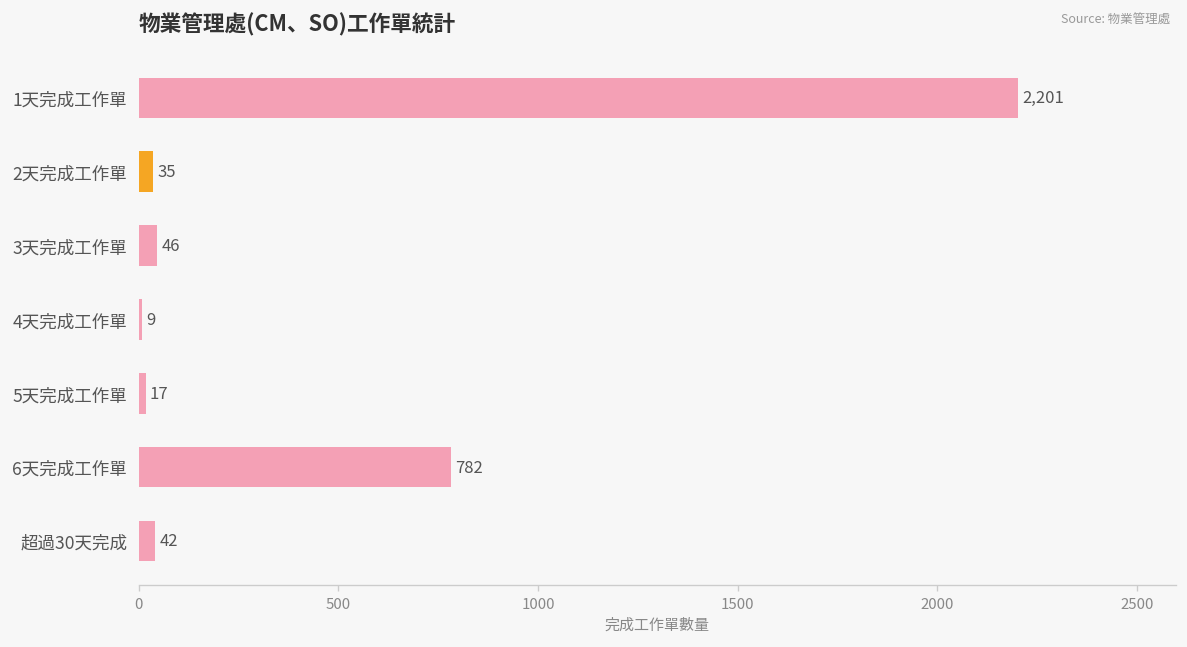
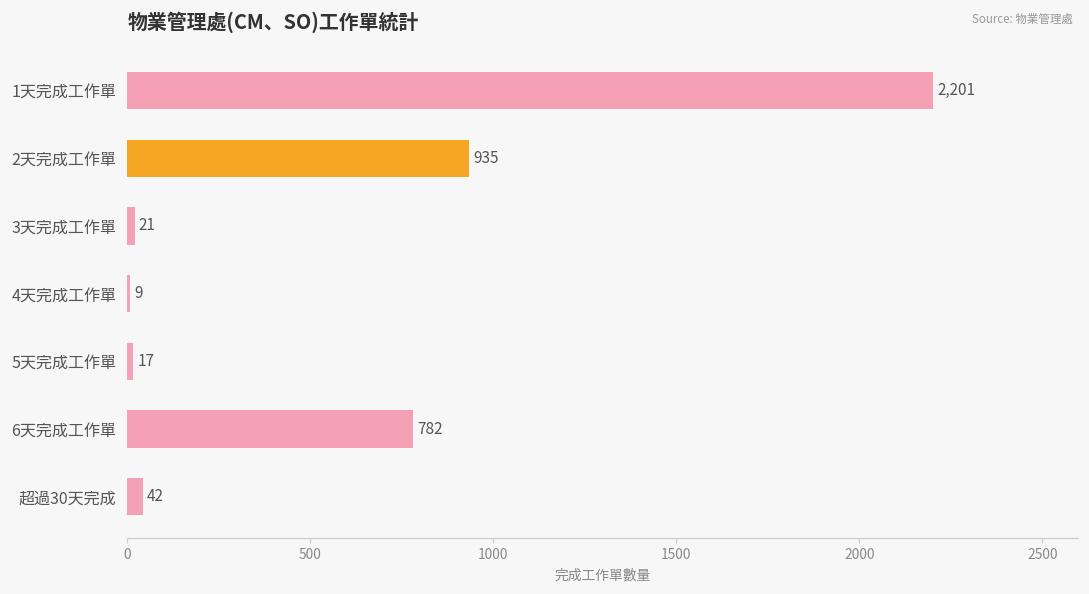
  {
    "1天完成工作單": "2,201",
-   "2天完成工作單": "35",
-   "3天完成工作單": "46",
+   "2天完成工作單": "935",
+   "3天完成工作單": "21",
    "4天完成工作單": "9",
    "5天完成工作單": "17",
    "6天完成工作單": "782",
    "超過30天完成": "42"
  }
